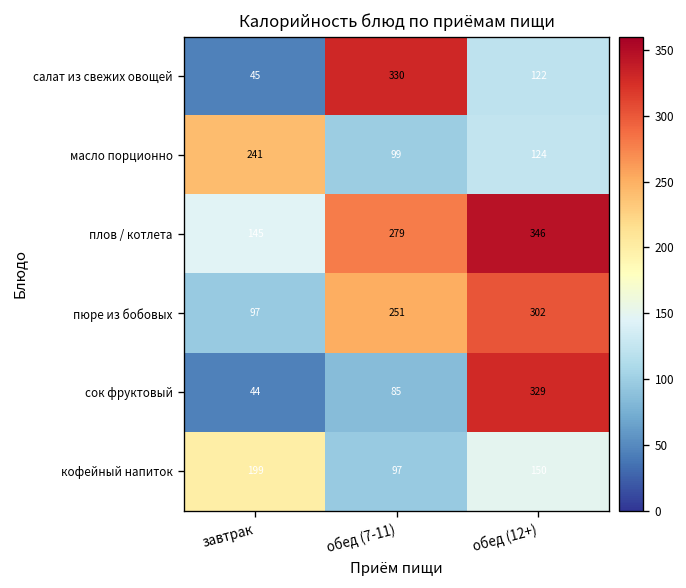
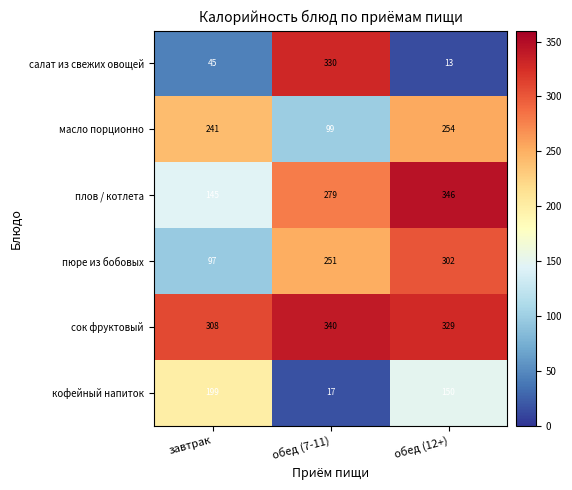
  {
    "салат из свежих овощей": {
-     "обед (12+)": 122
+     "обед (12+)": 13
    },
    "масло порционно": {
-     "обед (12+)": 124
+     "обед (12+)": 254
    },
    "сок фруктовый": {
-     "завтрак": 44,
-     "обед (7-11)": 85
+     "завтрак": 308,
+     "обед (7-11)": 340
    },
    "кофейный напиток": {
-     "обед (7-11)": 97
+     "обед (7-11)": 17
    }
  }
